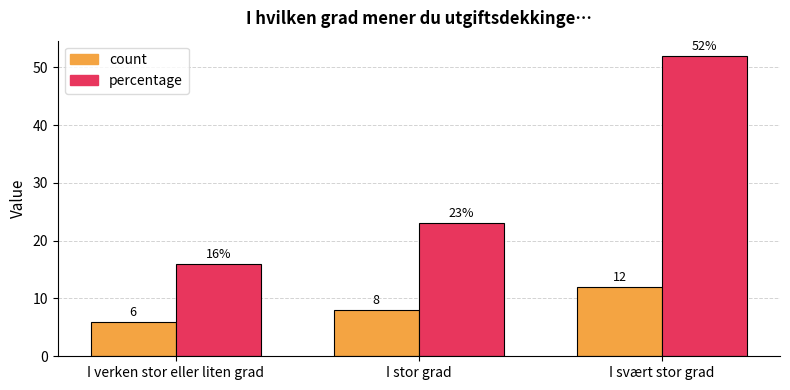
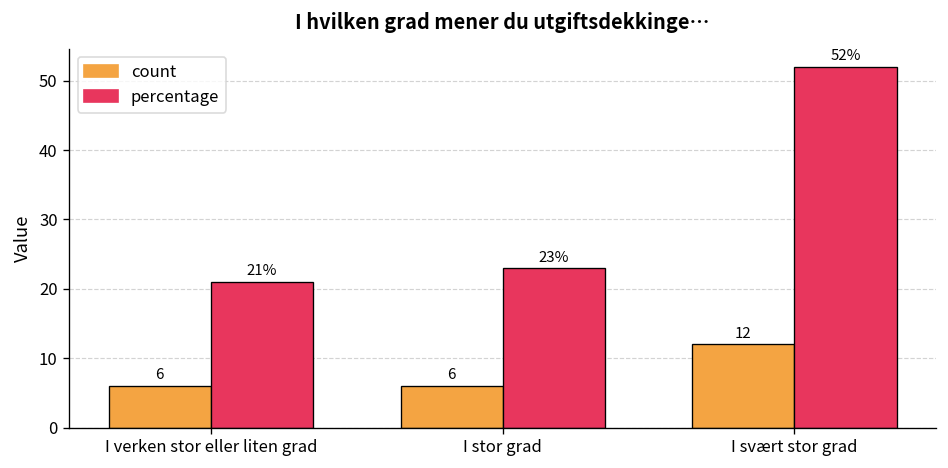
  {
    "count": {
      "I verken stor eller liten grad": "6",
-     "I stor grad": "8",
+     "I stor grad": "6",
      "I svært stor grad": "12"
    },
    "percentage": {
-     "I verken stor eller liten grad": "16%",
+     "I verken stor eller liten grad": "21%",
      "I stor grad": "23%",
      "I svært stor grad": "52%"
    }
  }
